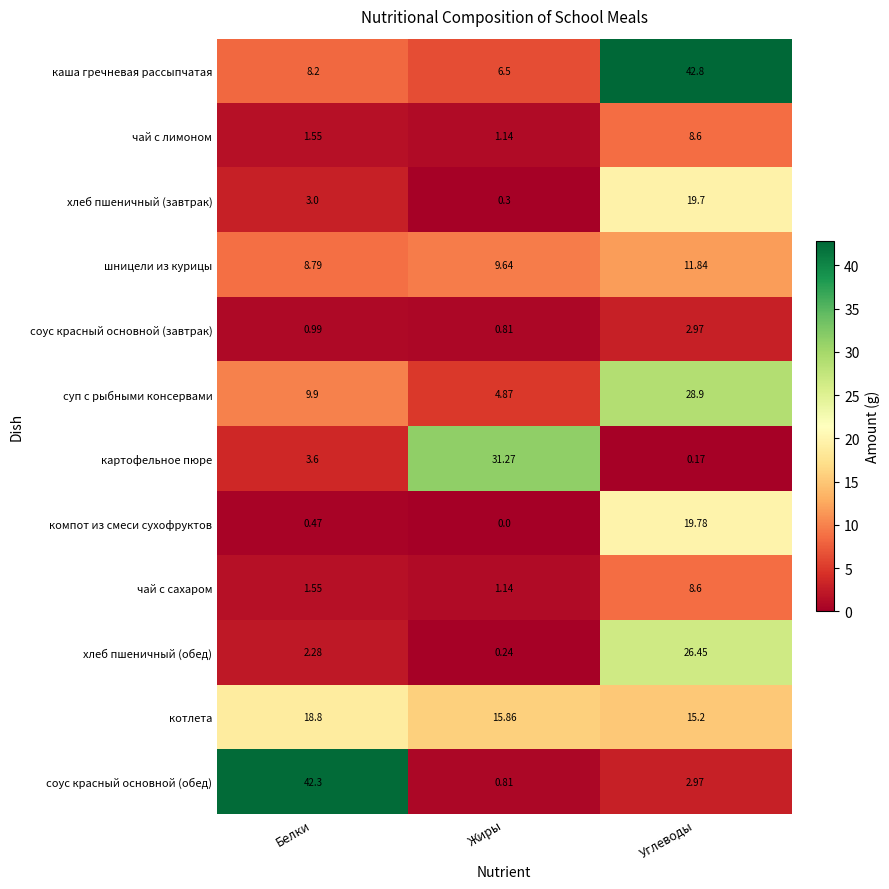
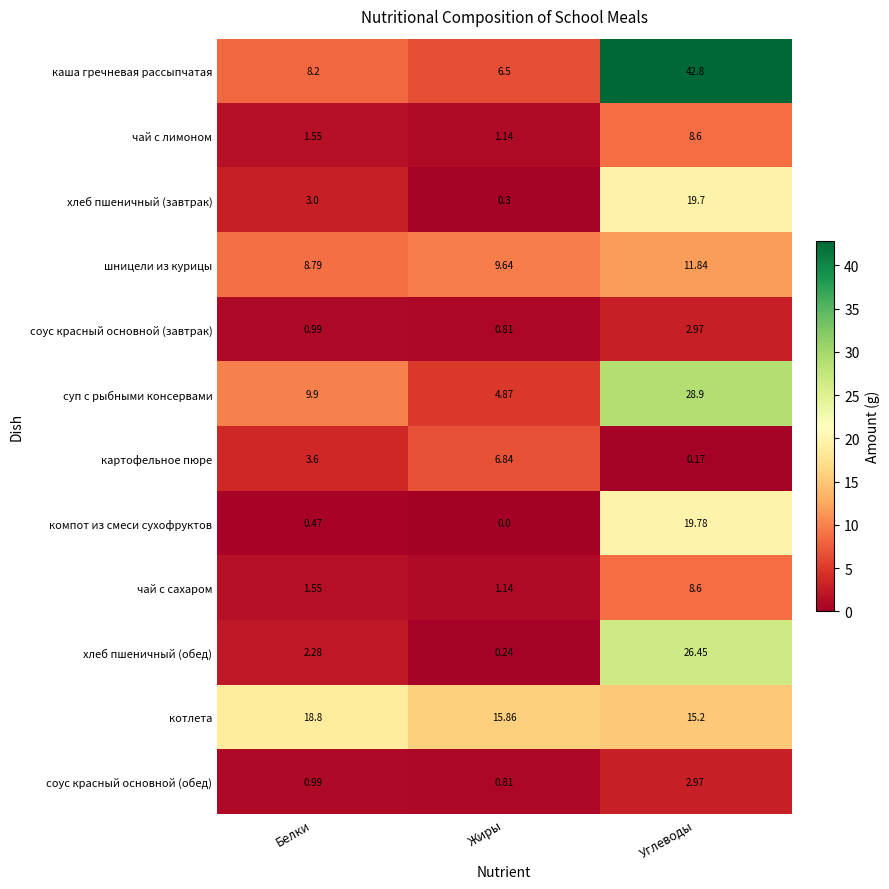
  {
    "каша гречневая рассыпчатая": {
      "Белки": 8.2,
      "Жиры": 6.5,
      "Углеводы": 42.8
    },
    "чай с лимоном": {
      "Белки": 1.55,
      "Жиры": 1.14,
      "Углеводы": 8.6
    },
    "хлеб пшеничный (завтрак)": {
      "Белки": 3.0,
      "Жиры": 0.3,
      "Углеводы": 19.7
    },
    "шницели из курицы": {
      "Белки": 8.79,
      "Жиры": 9.64,
      "Углеводы": 11.84
    },
    "соус красный основной (завтрак)": {
      "Белки": 0.99,
      "Жиры": 0.81,
      "Углеводы": 2.97
    },
    "суп с рыбными консервами": {
      "Белки": 9.9,
      "Жиры": 4.87,
      "Углеводы": 28.9
    },
    "картофельное пюре": {
      "Белки": 3.6,
-     "Жиры": 31.27,
+     "Жиры": 6.84,
      "Углеводы": 0.17
    },
    "компот из смеси сухофруктов": {
      "Белки": 0.47,
      "Жиры": 0.0,
      "Углеводы": 19.78
    },
    "чай с сахаром": {
      "Белки": 1.55,
      "Жиры": 1.14,
      "Углеводы": 8.6
    },
    "хлеб пшеничный (обед)": {
      "Белки": 2.28,
      "Жиры": 0.24,
      "Углеводы": 26.45
    },
    "котлета": {
      "Белки": 18.8,
      "Жиры": 15.86,
      "Углеводы": 15.2
    },
    "соус красный основной (обед)": {
-     "Белки": 42.3,
+     "Белки": 0.99,
      "Жиры": 0.81,
      "Углеводы": 2.97
    }
  }
